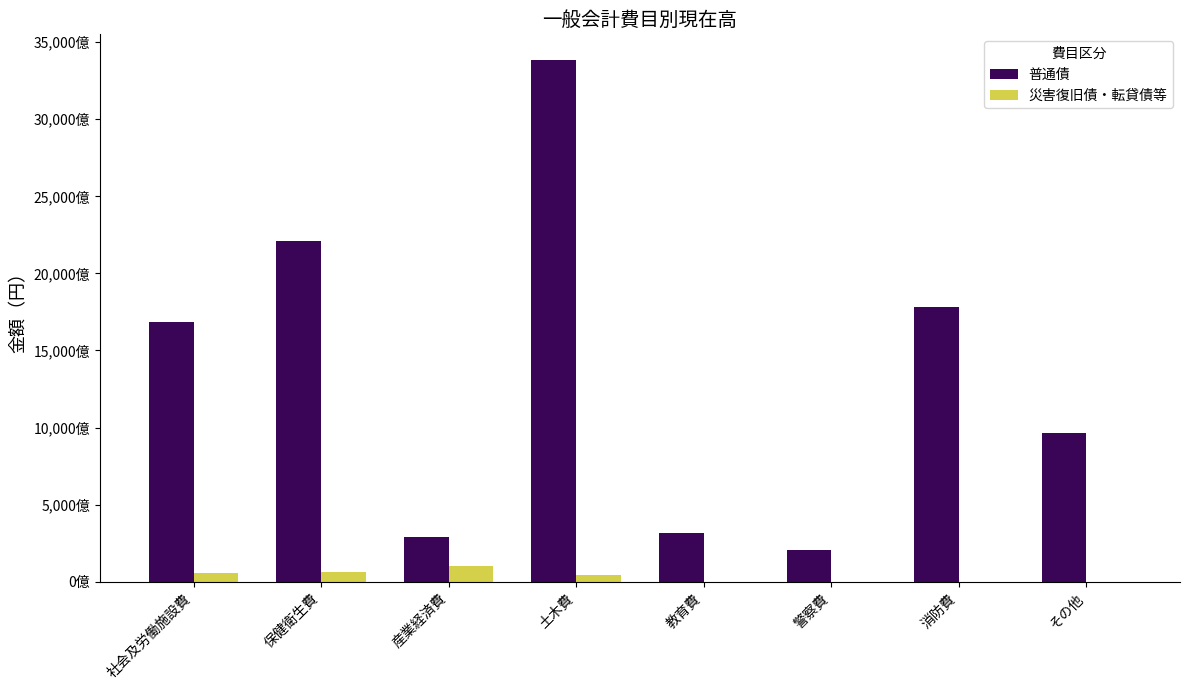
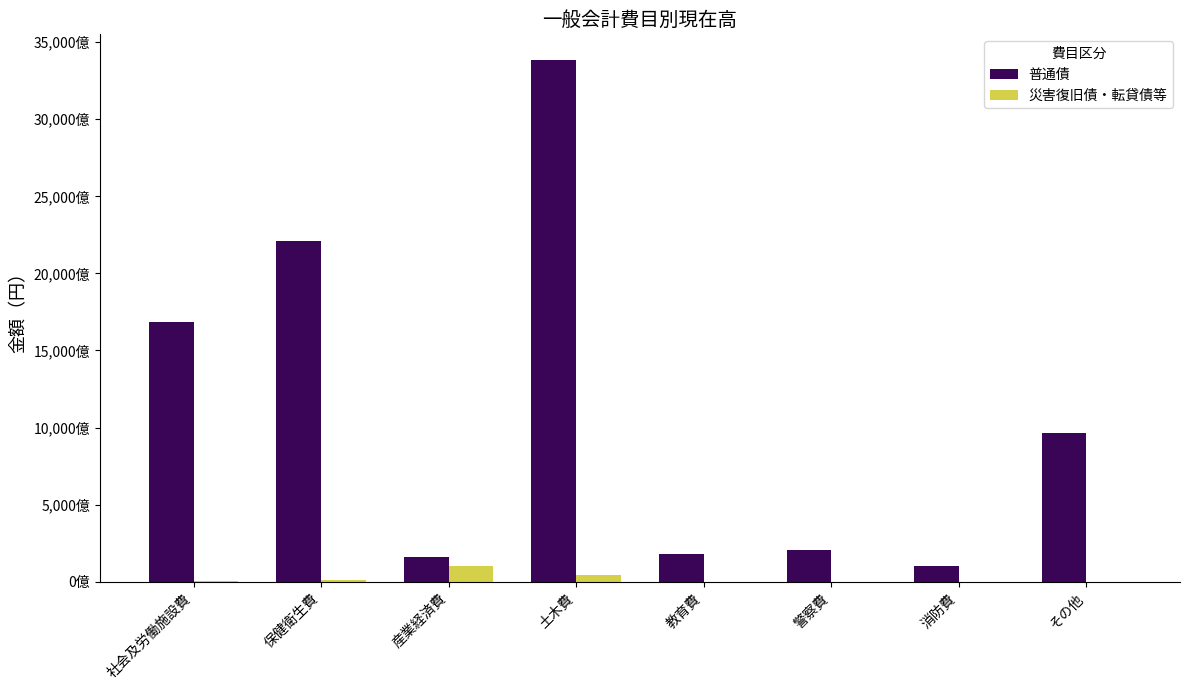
  {
    "普通債": {
      "社会及労働施設費": "16,800億",
      "保健衛生費": "22,100億",
-     "産業経済費": "2,900億",
+     "産業経済費": "1,600億",
      "土木費": "33,800億",
-     "教育費": "3,200億",
+     "教育費": "1,800億",
      "警察費": "2,100億",
-     "消防費": "17,800億",
+     "消防費": "1,000億",
      "その他": "9,700億"
    },
    "災害復旧債・転貸債等": {
-     "社会及労働施設費": "600億",
-     "保健衛生費": "700億",
+     "社会及労働施設費": "0億",
+     "保健衛生費": "100億",
      "産業経済費": "1,000億",
      "土木費": "400億",
      "教育費": "0億",
      "警察費": "0億",
      "消防費": "0億",
      "その他": "0億"
    }
  }
